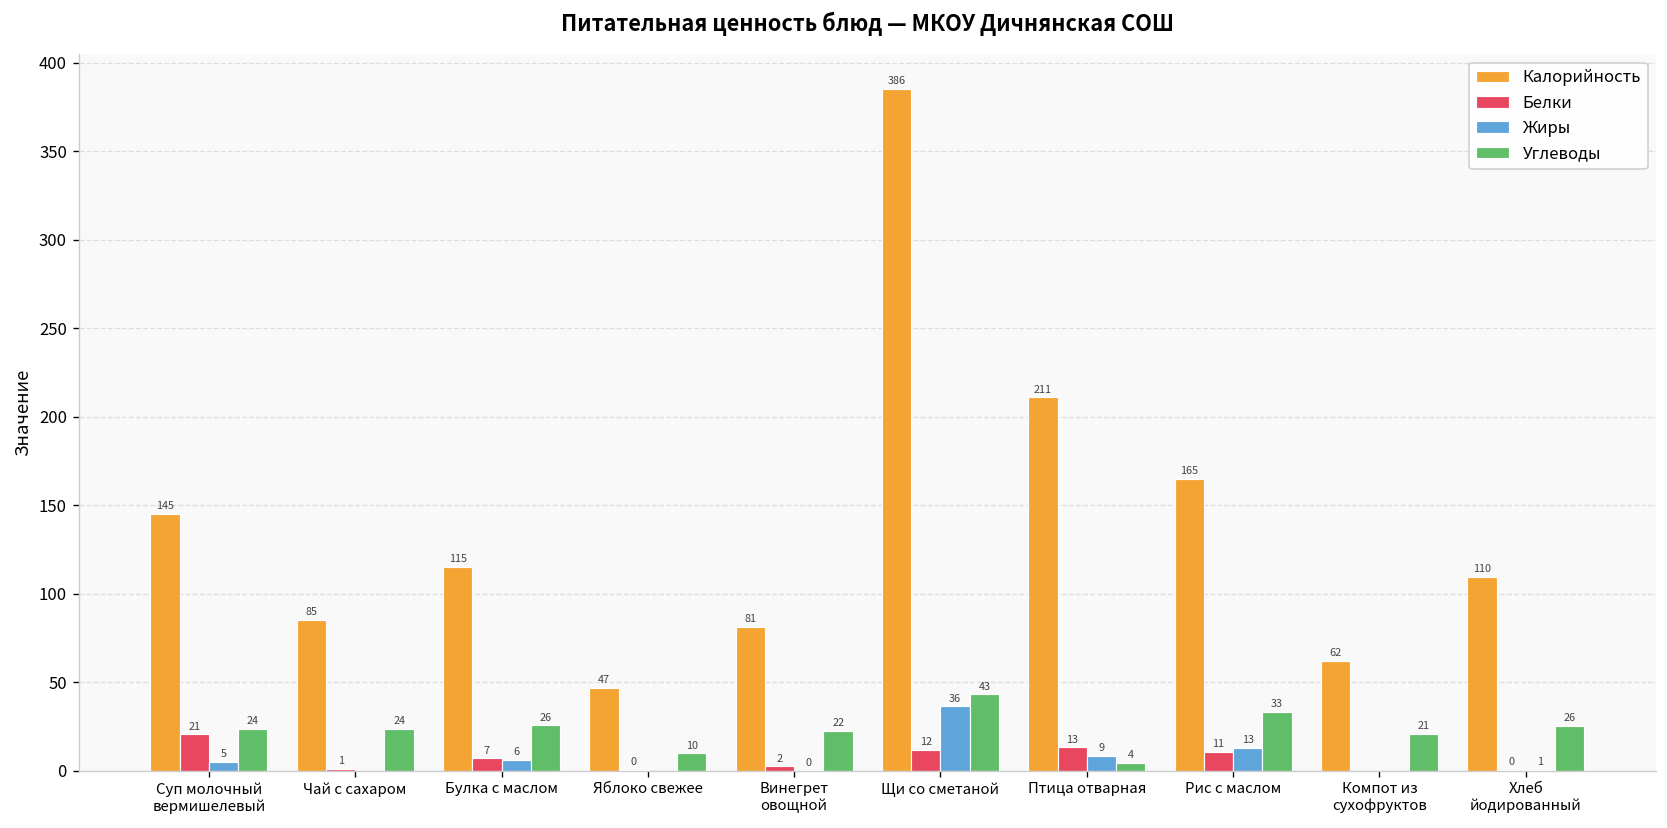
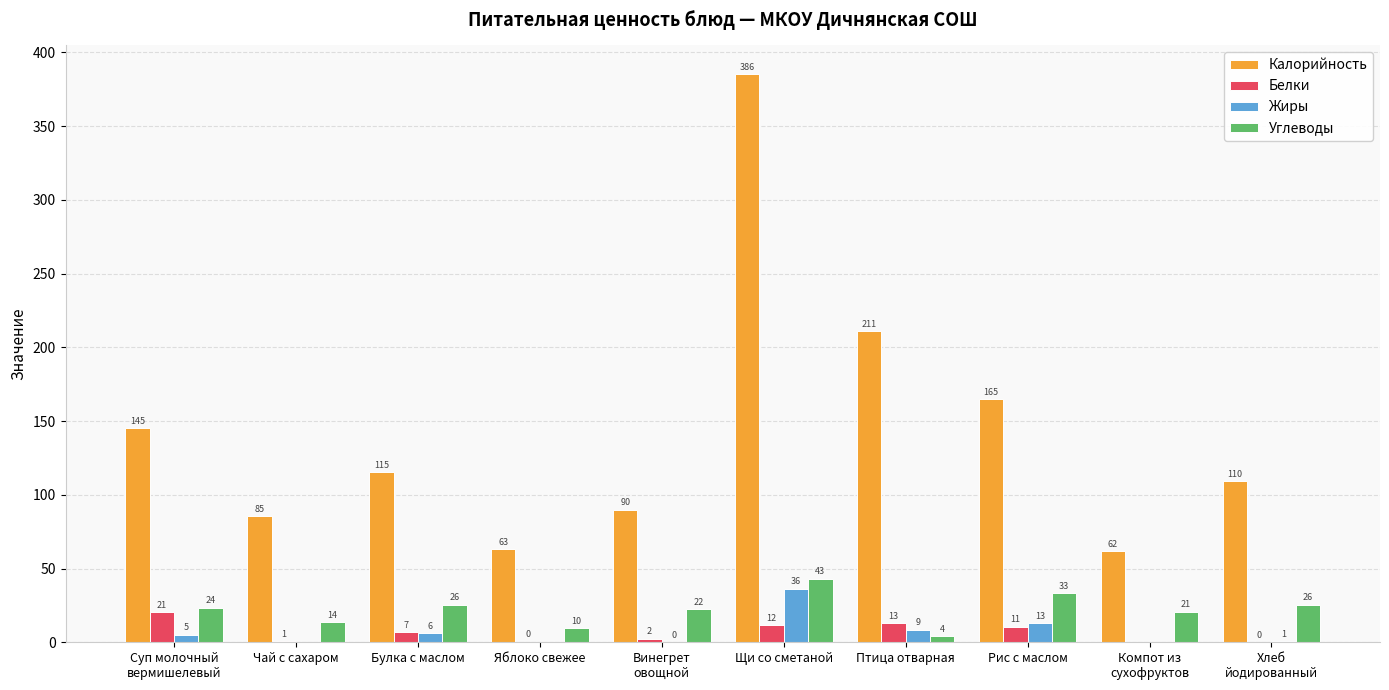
  {
    "Калорийность": {
      "Суп молочный вермишелевый": 145,
      "Чай с сахаром": 85,
      "Булка с маслом": 115,
-     "Яблоко свежее": 47,
-     "Винегрет овощной": 81,
+     "Яблоко свежее": 63,
+     "Винегрет овощной": 90,
      "Щи со сметаной": 386,
      "Птица отварная": 211,
      "Рис с маслом": 165,
      "Компот из сухофруктов": 62,
      "Хлеб йодированный": 110
    },
    "Белки": {
      "Суп молочный вермишелевый": 21,
      "Чай с сахаром": 1,
      "Булка с маслом": 7,
      "Яблоко свежее": 0,
      "Винегрет овощной": 2,
      "Щи со сметаной": 12,
      "Птица отварная": 13,
      "Рис с маслом": 11,
      "Хлеб йодированный": 0
    },
    "Жиры": {
      "Суп молочный вермишелевый": 5,
      "Булка с маслом": 6,
      "Винегрет овощной": 0,
      "Щи со сметаной": 36,
      "Птица отварная": 9,
      "Рис с маслом": 13,
      "Хлеб йодированный": 1
    },
    "Углеводы": {
      "Суп молочный вермишелевый": 24,
-     "Чай с сахаром": 24,
+     "Чай с сахаром": 14,
      "Булка с маслом": 26,
      "Яблоко свежее": 10,
      "Винегрет овощной": 22,
      "Щи со сметаной": 43,
      "Птица отварная": 4,
      "Рис с маслом": 33,
      "Компот из сухофруктов": 21,
      "Хлеб йодированный": 26
    }
  }
